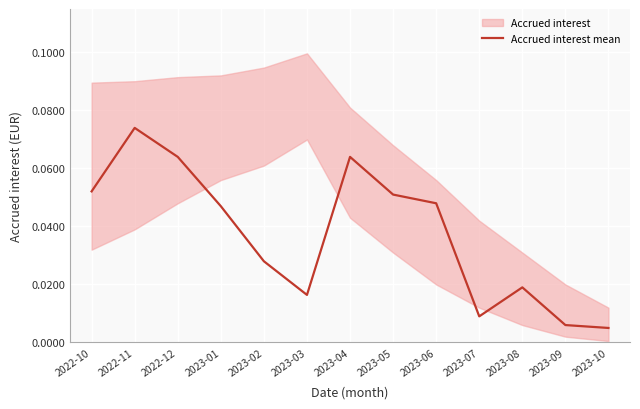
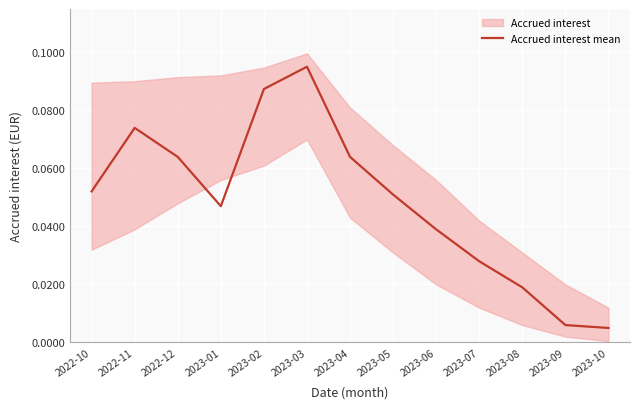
  {
    "Accrued interest mean": {
      "2022-10": 0.052,
      "2022-11": 0.074,
      "2022-12": 0.064,
      "2023-01": 0.047,
-     "2023-02": 0.028,
-     "2023-03": 0.016,
+     "2023-02": 0.087,
+     "2023-03": 0.095,
      "2023-04": 0.064,
      "2023-05": 0.051,
-     "2023-06": 0.048,
-     "2023-07": 0.009,
+     "2023-06": 0.039,
+     "2023-07": 0.028,
      "2023-08": 0.019,
      "2023-09": 0.006,
      "2023-10": 0.005
    }
  }
